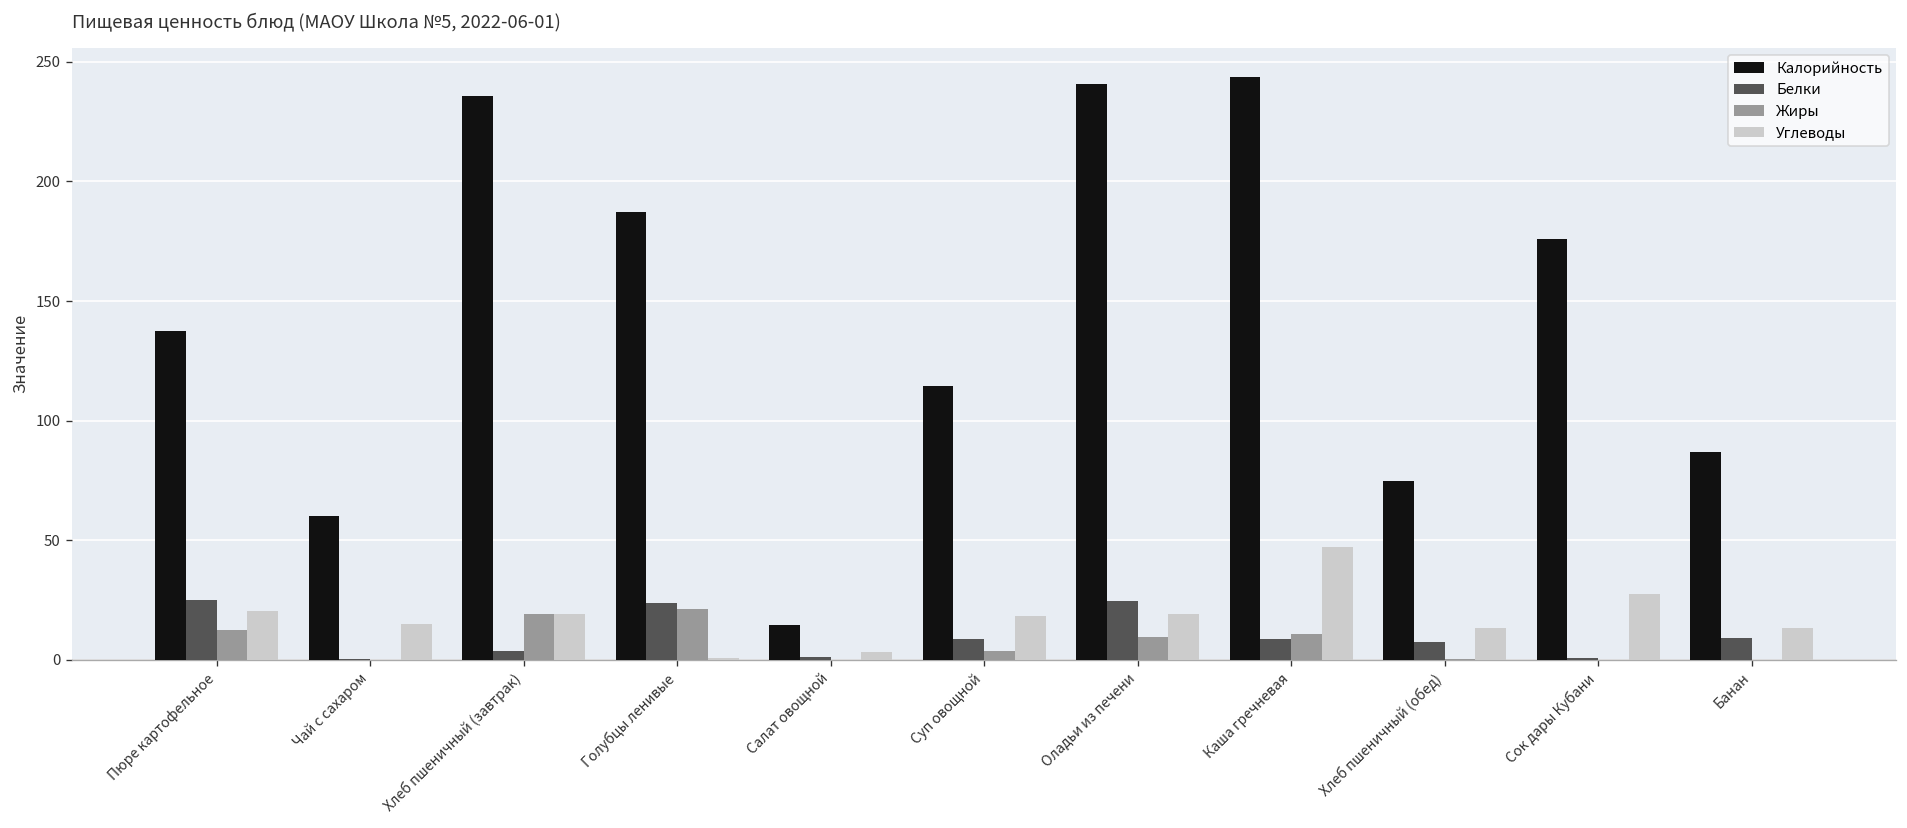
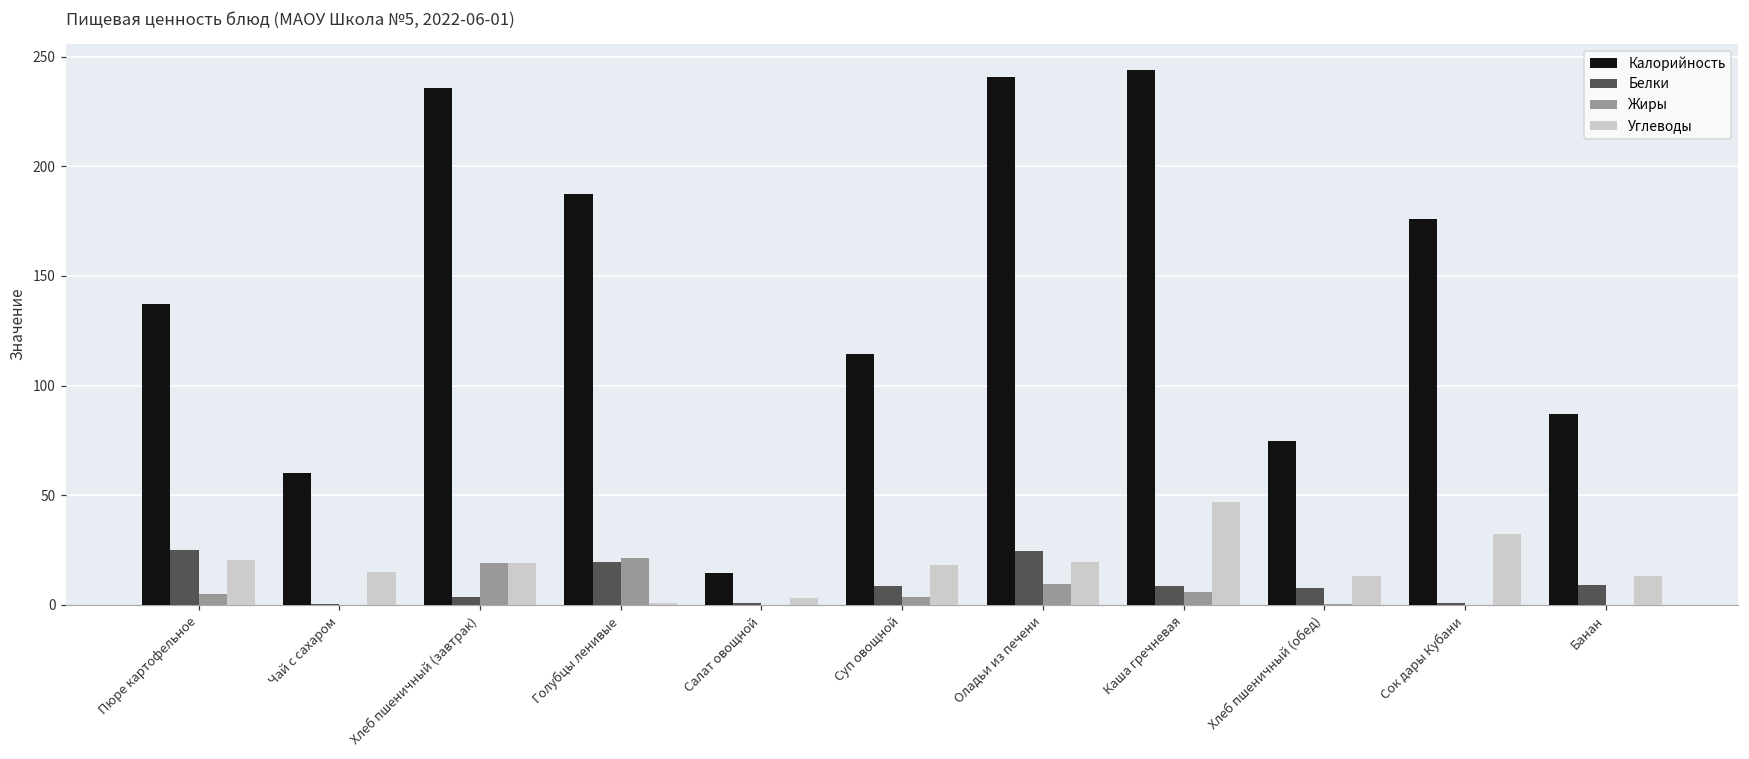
  {
    "Калорийность": {
      "Пюре картофельное": 137,
      "Чай с сахаром": 60,
      "Хлеб пшеничный (завтрак)": 236,
      "Голубцы ленивые": 187,
      "Салат овощной": 15,
      "Суп овощной": 115,
      "Оладьи из печени": 241,
      "Каша гречневая": 244,
      "Хлеб пшеничный (обед)": 75,
      "Сок дары Кубани": 176,
      "Банан": 87
    },
    "Белки": {
      "Пюре картофельное": 25,
      "Хлеб пшеничный (завтрак)": 4,
-     "Голубцы ленивые": 24,
+     "Голубцы ленивые": 19,
      "Суп овощной": 9,
      "Оладьи из печени": 25,
      "Каша гречневая": 9,
      "Хлеб пшеничный (обед)": 8,
      "Банан": 9
    },
    "Жиры": {
-     "Пюре картофельное": 12,
+     "Пюре картофельное": 5,
      "Чай с сахаром": 0,
      "Хлеб пшеничный (завтрак)": 19,
      "Голубцы ленивые": 21,
      "Салат овощной": 0,
      "Суп овощной": 4,
      "Оладьи из печени": 9,
-     "Каша гречневая": 11,
+     "Каша гречневая": 6,
      "Сок дары Кубани": 0,
      "Банан": 0
    },
    "Углеводы": {
      "Пюре картофельное": 20,
      "Чай с сахаром": 15,
      "Хлеб пшеничный (завтрак)": 19,
      "Салат овощной": 3,
      "Суп овощной": 18,
      "Оладьи из печени": 19,
      "Каша гречневая": 47,
      "Хлеб пшеничный (обед)": 13,
-     "Сок дары Кубани": 28,
+     "Сок дары Кубани": 32,
      "Банан": 13
    }
  }
